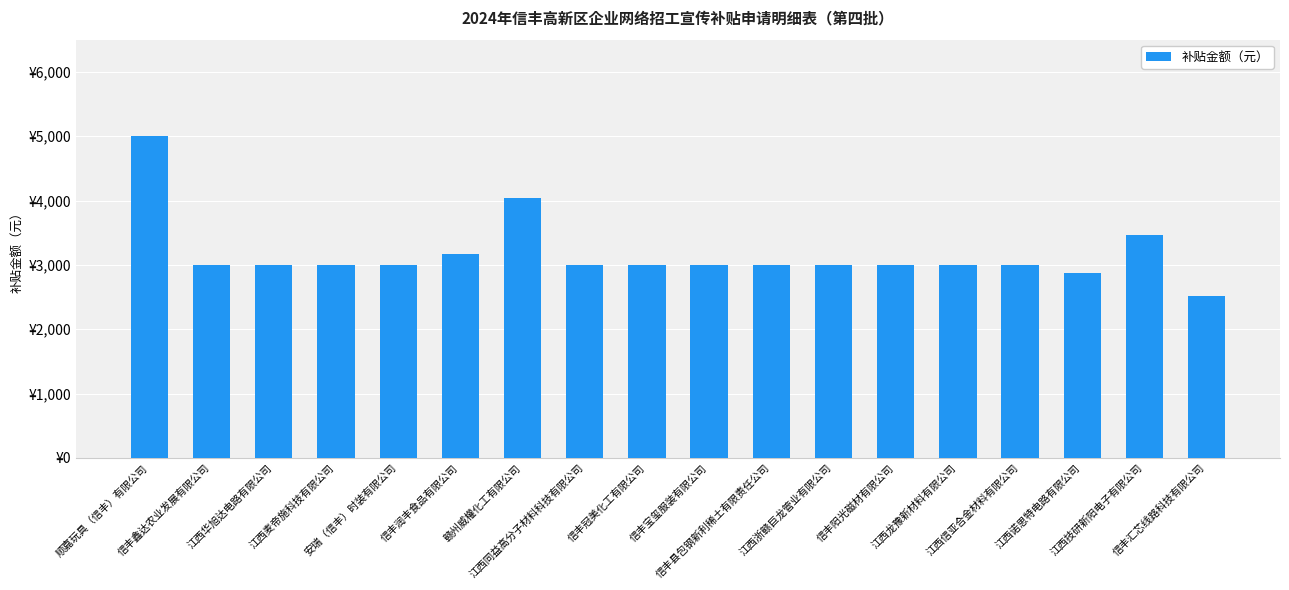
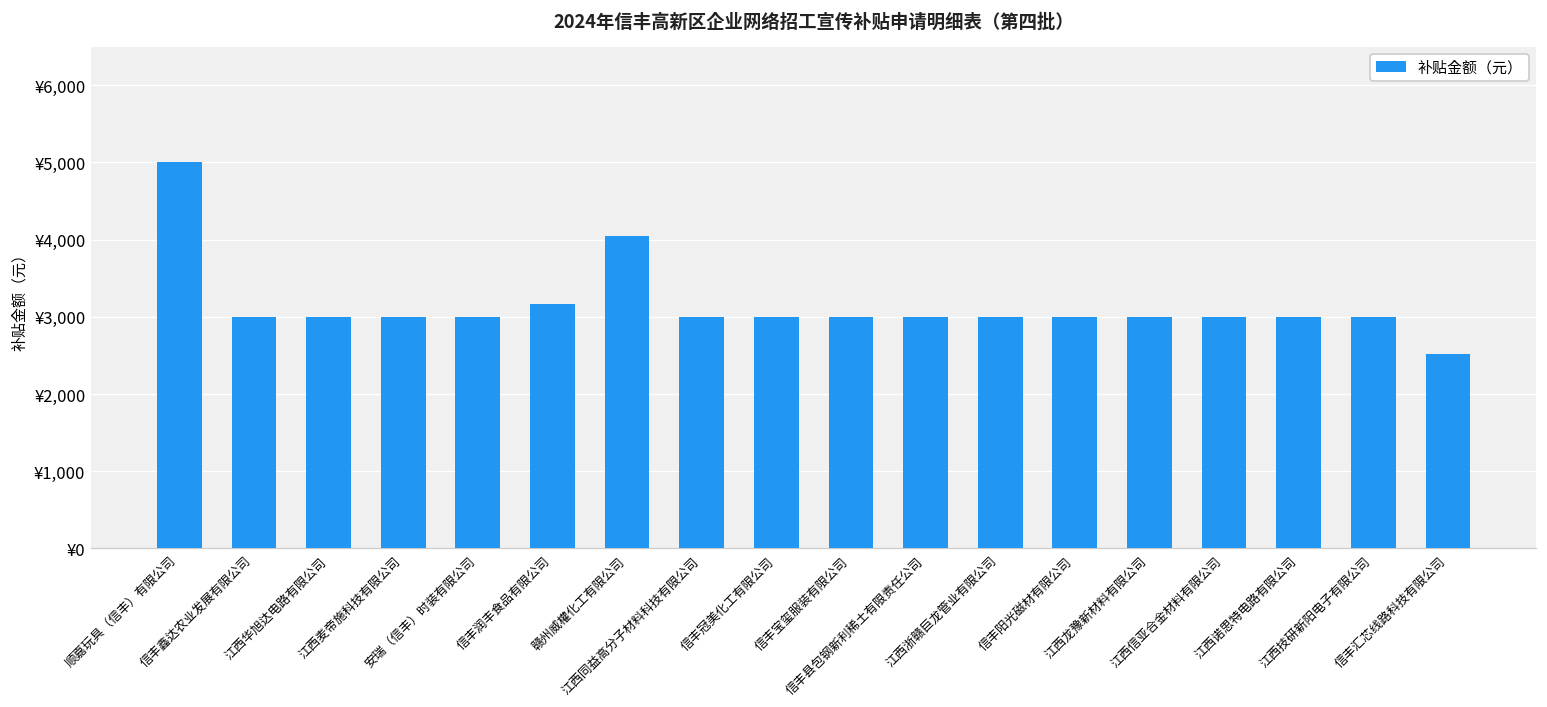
  {
    "顺嘉玩具（信丰）有限公司": "¥5,000",
    "信丰鑫达农业发展有限公司": "¥3,000",
    "江西华旭达电路有限公司": "¥3,000",
    "江西麦帝施科技有限公司": "¥3,000",
    "安瑞（信丰）时装有限公司": "¥3,000",
    "信丰润丰食品有限公司": "¥3,200",
    "赣州威權化工有限公司": "¥4,000",
    "江西同益高分子材料科技有限公司": "¥3,000",
    "信丰冠美化工有限公司": "¥3,000",
    "信丰宝玺服装有限公司": "¥3,000",
    "信丰县包钢新利稀土有限责任公司": "¥3,000",
    "江西浙赣巨龙管业有限公司": "¥3,000",
    "信丰阳光磁材有限公司": "¥3,000",
    "江西龙豫新材料有限公司": "¥3,000",
    "江西信亚合金材料有限公司": "¥3,000",
-   "江西诺思特电路有限公司": "¥2,900",
-   "江西技研新阳电子有限公司": "¥3,500",
+   "江西诺思特电路有限公司": "¥3,000",
+   "江西技研新阳电子有限公司": "¥3,000",
    "信丰汇芯线路科技有限公司": "¥2,500"
  }
